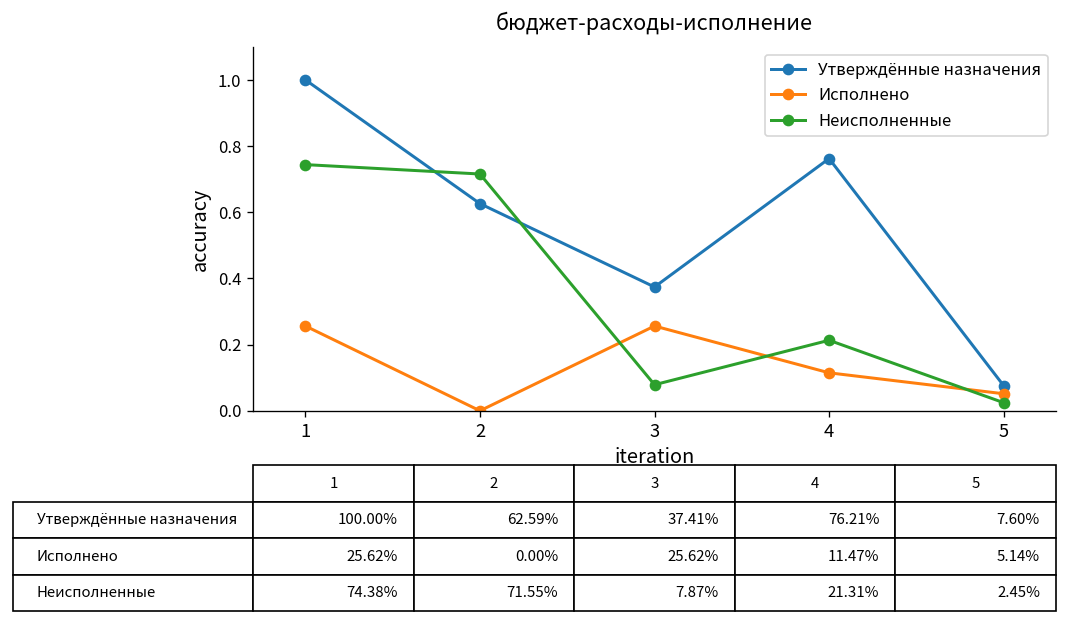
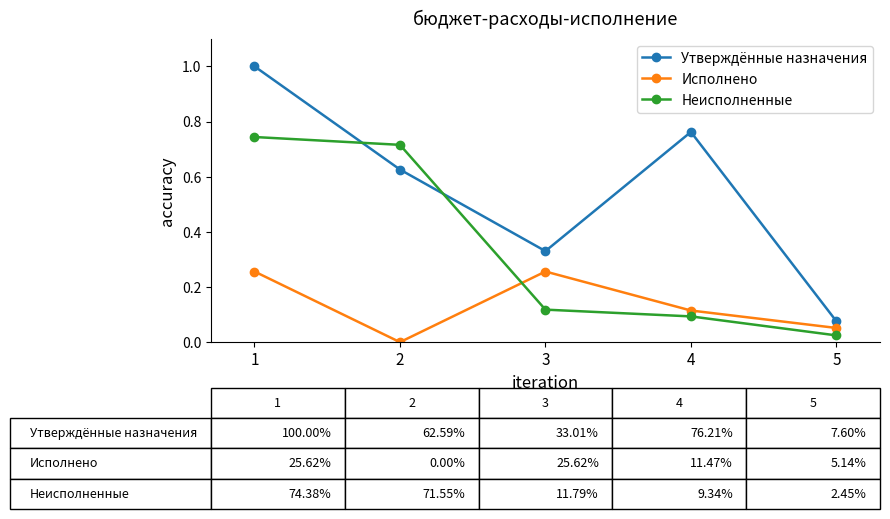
  {
    "Утверждённые назначения": {
-     "3": "37.41%"
+     "3": "33.01%"
    },
    "Исполнено": {
      "1": "0.26",
      "2": "0.00",
      "3": "0.26",
      "4": "0.11",
      "5": "0.05"
    },
    "Неисполненные": {
-     "3": "7.87%",
-     "4": "21.31%"
+     "3": "11.79%",
+     "4": "9.34%"
    }
  }
